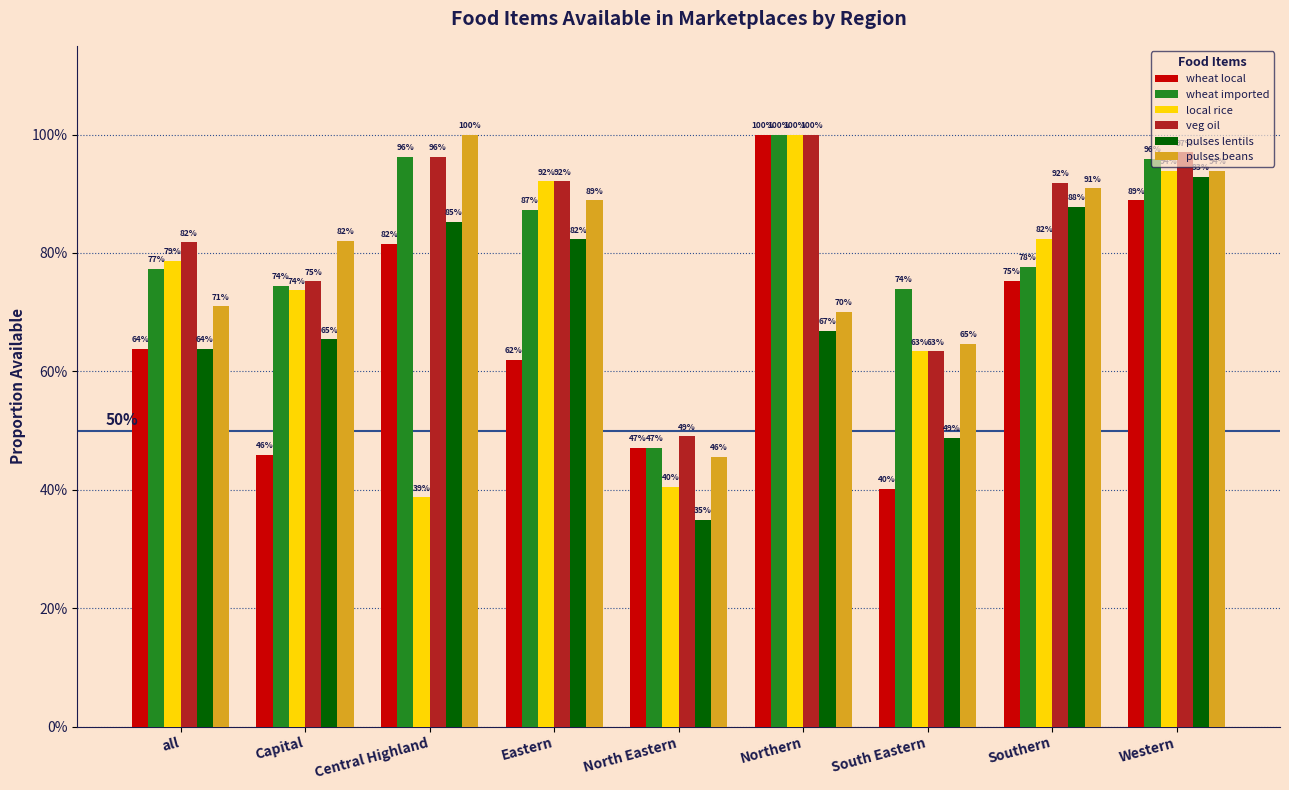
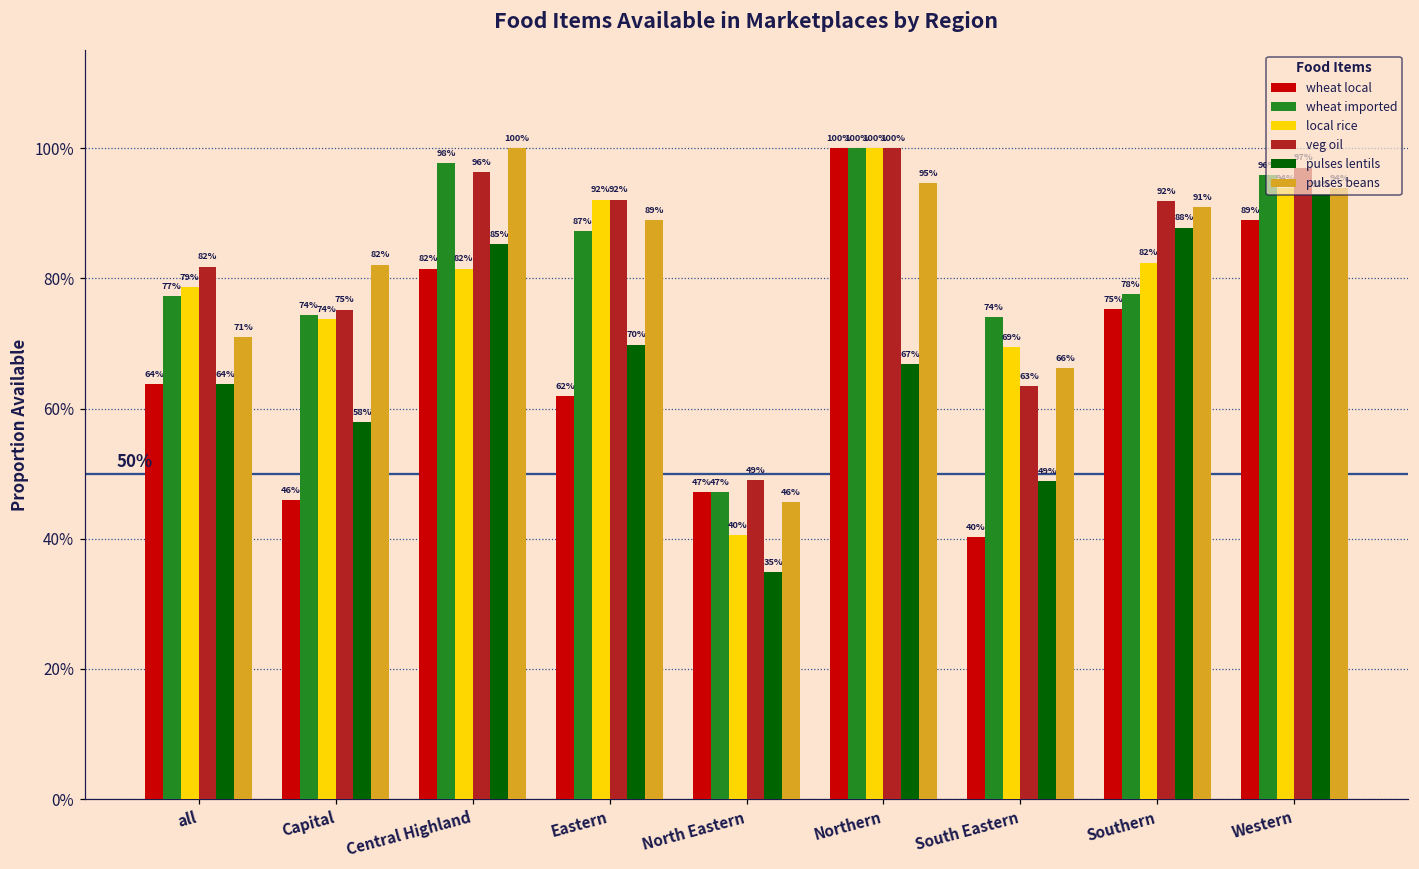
  {
    "wheat imported": {
      "all": "77%",
      "Capital": "74%",
-     "Central Highland": "96%",
+     "Central Highland": "98%",
      "Eastern": "87%",
      "North Eastern": "47%",
      "South Eastern": "74%",
      "Southern": "78%"
    },
    "local rice": {
      "all": "79%",
      "Capital": "74%",
-     "Central Highland": "39%",
+     "Central Highland": "82%",
      "Eastern": "92%",
      "North Eastern": "40%",
-     "South Eastern": "63%",
+     "South Eastern": "69%",
      "Southern": "82%"
    },
    "pulses lentils": {
      "all": "64%",
-     "Capital": "65%",
+     "Capital": "58%",
      "Central Highland": "85%",
-     "Eastern": "82%",
+     "Eastern": "70%",
      "North Eastern": "35%",
      "Northern": "67%",
      "South Eastern": "49%",
      "Southern": "88%"
    },
    "pulses beans": {
      "all": "71%",
      "Capital": "82%",
      "Central Highland": "100%",
      "Eastern": "89%",
      "North Eastern": "46%",
-     "Northern": "70%",
-     "South Eastern": "65%",
+     "Northern": "95%",
+     "South Eastern": "66%",
      "Southern": "91%"
    }
  }
